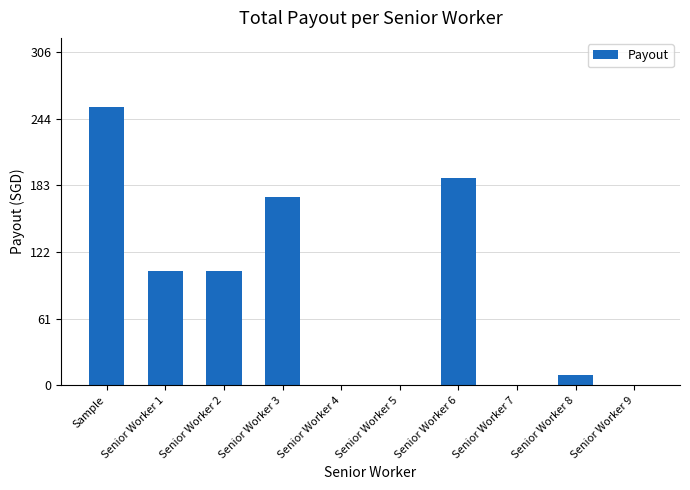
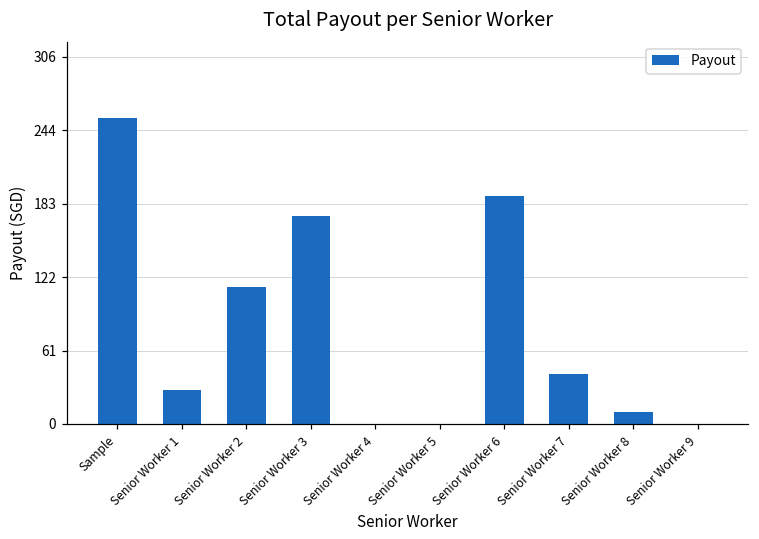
  {
    "Sample": 255,
-   "Senior Worker 1": 105,
-   "Senior Worker 2": 105,
+   "Senior Worker 1": 28,
+   "Senior Worker 2": 114,
    "Senior Worker 3": 173,
    "Senior Worker 4": 0,
    "Senior Worker 5": 0,
    "Senior Worker 6": 190,
-   "Senior Worker 7": 0,
+   "Senior Worker 7": 42,
    "Senior Worker 8": 10,
    "Senior Worker 9": 0
  }
